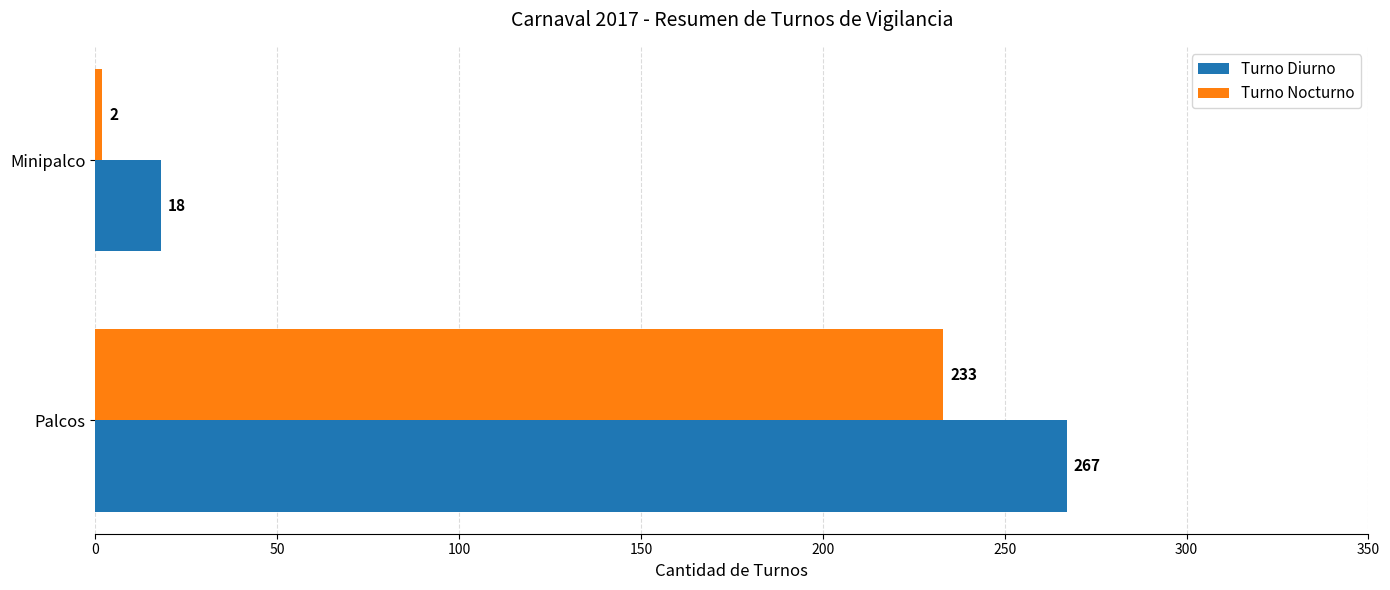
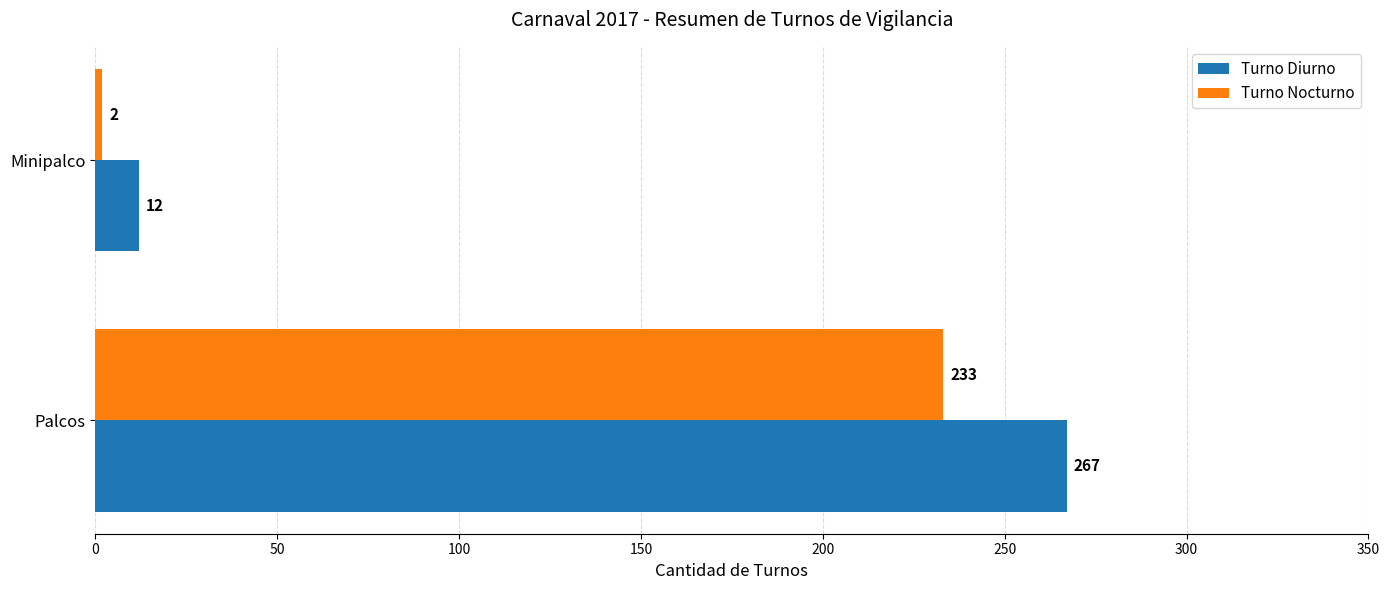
  {
    "Turno Diurno": {
-     "Minipalco": 18,
+     "Minipalco": 12,
      "Palcos": 267
    },
    "Turno Nocturno": {
      "Minipalco": 2,
      "Palcos": 233
    }
  }
